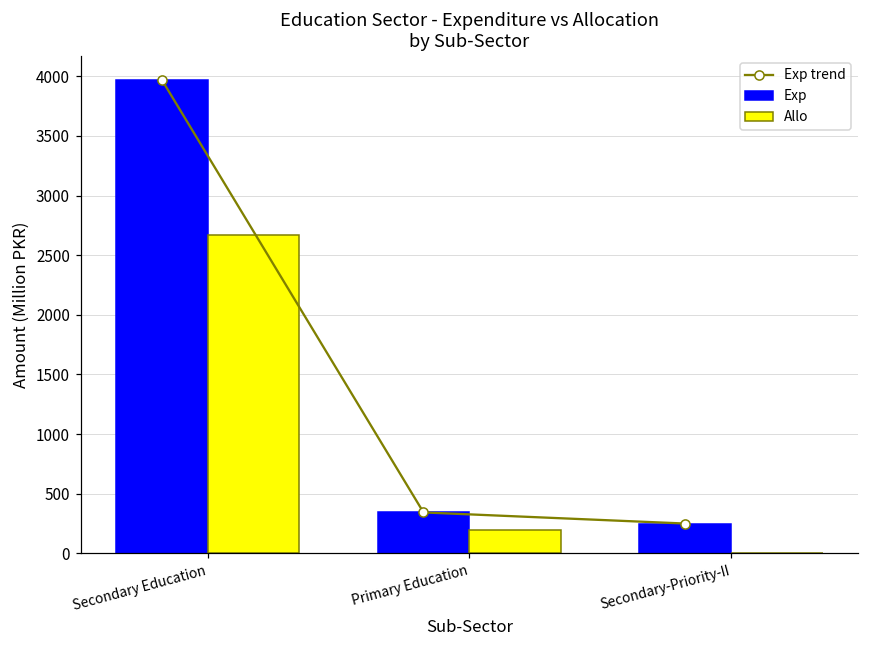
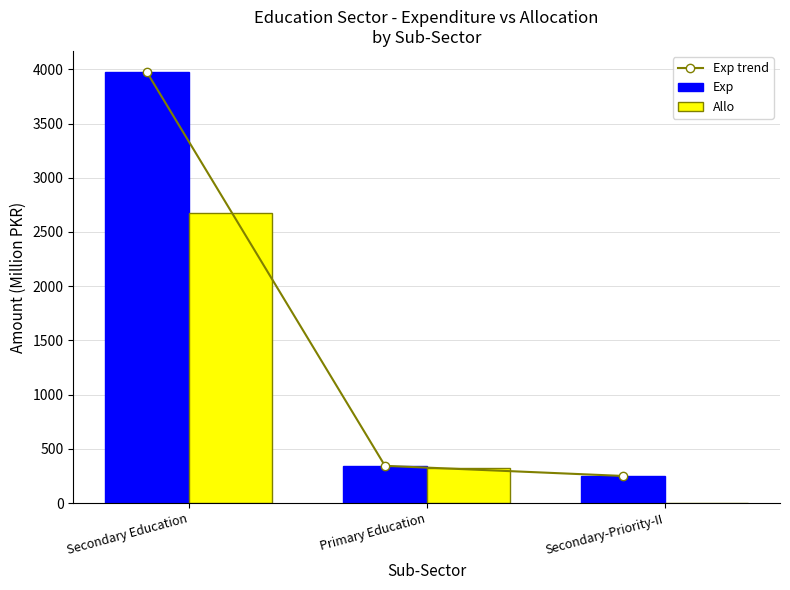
  {
    "Exp": {
      "Secondary Education": 3970,
      "Primary Education": 340,
      "Secondary-Priority-II": 250
    },
    "Allo": {
      "Secondary Education": 2670,
-     "Primary Education": 200
+     "Primary Education": 330
    }
  }
